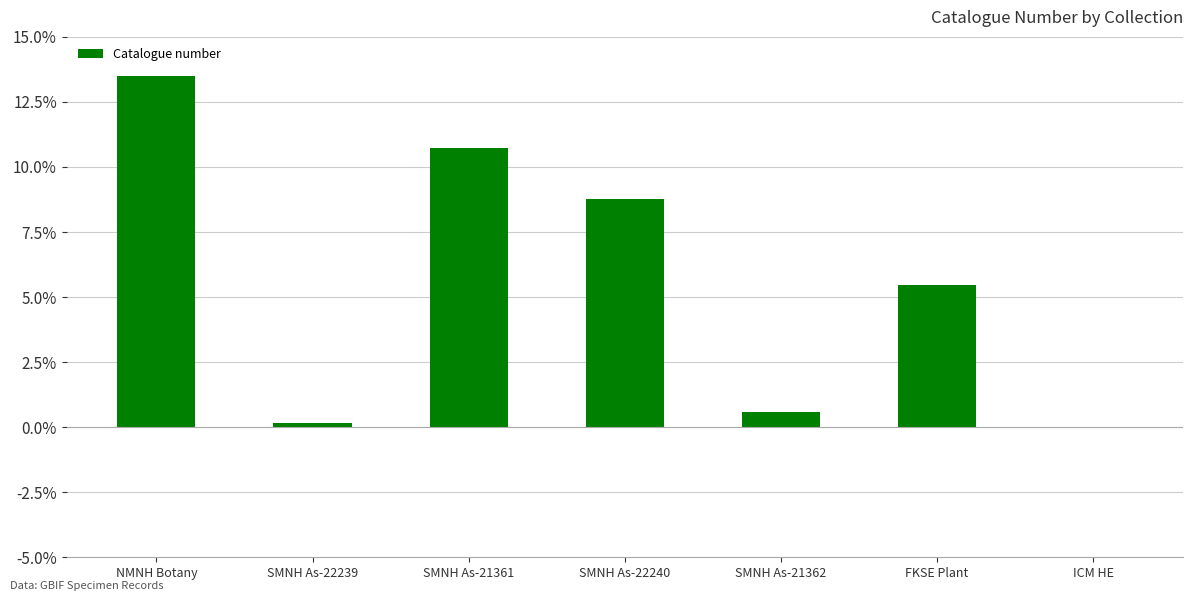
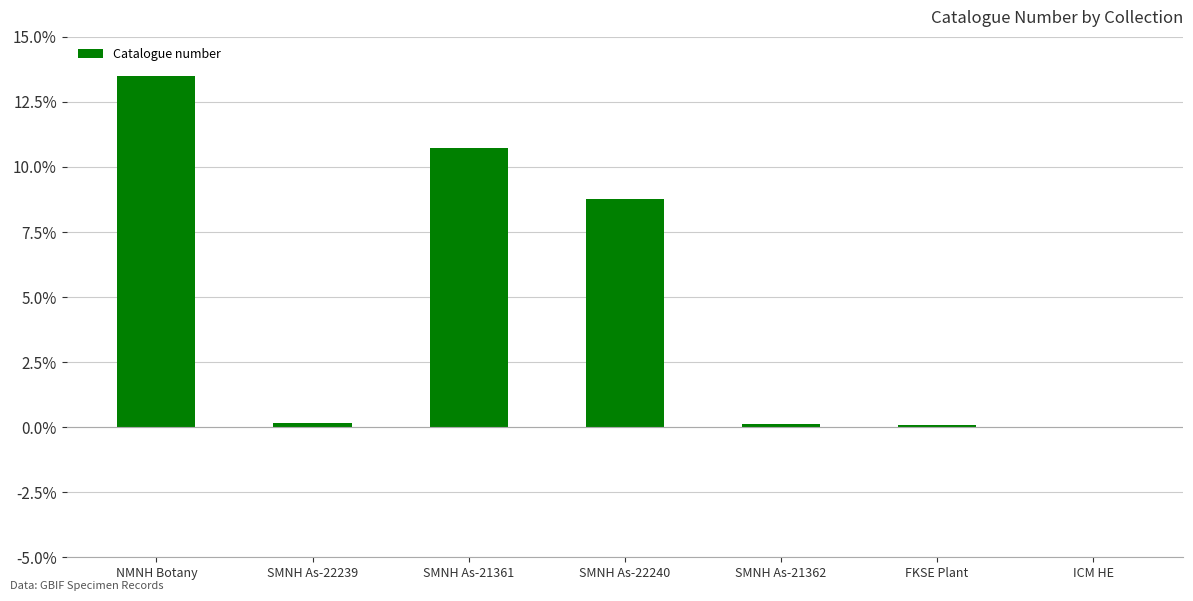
  {
    "NMNH Botany": "13.5%",
    "SMNH As-22239": "0.1%",
    "SMNH As-21361": "10.7%",
    "SMNH As-22240": "8.8%",
-   "SMNH As-21362": "0.6%",
-   "FKSE Plant": "5.5%"
+   "SMNH As-21362": "0.1%",
+   "FKSE Plant": "0.1%"
  }
